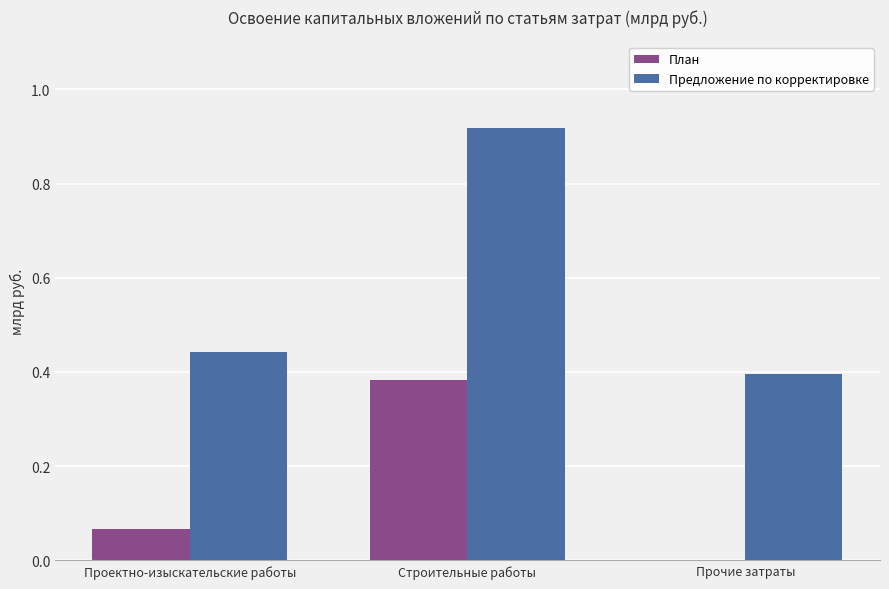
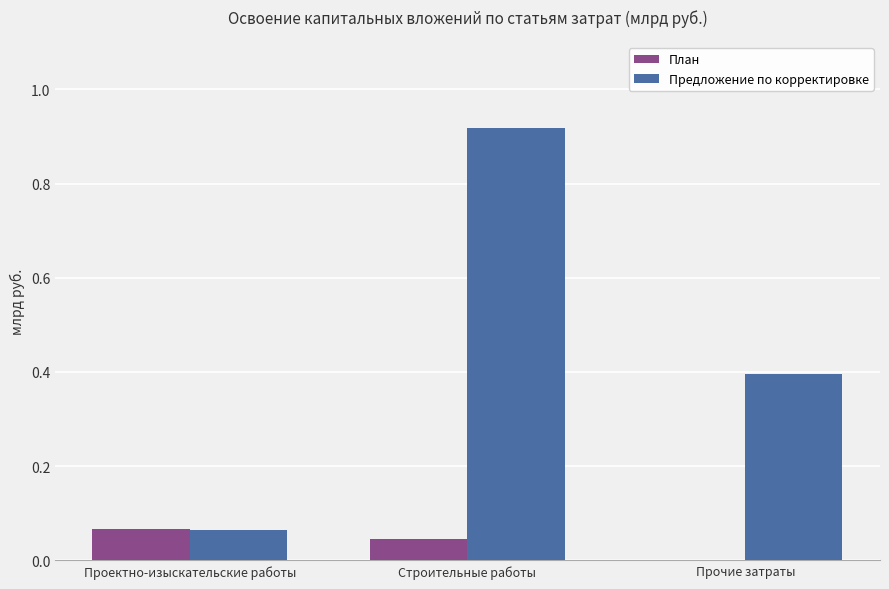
  {
    "План": {
      "Проектно-изыскательские работы": 0.07,
-     "Строительные работы": 0.38,
+     "Строительные работы": 0.04,
      "Прочие затраты": 0.00
    },
    "Предложение по корректировке": {
-     "Проектно-изыскательские работы": 0.44,
+     "Проектно-изыскательские работы": 0.06,
      "Строительные работы": 0.92,
      "Прочие затраты": 0.40
    }
  }
